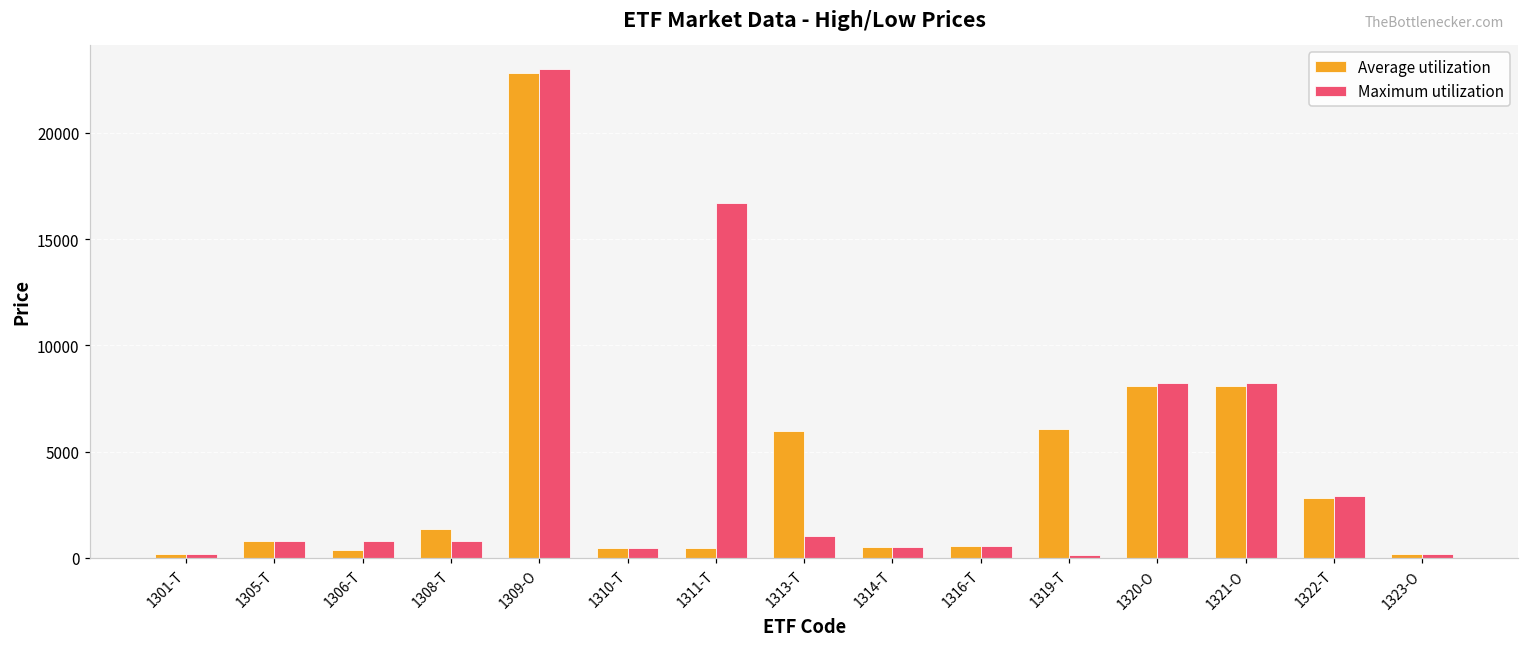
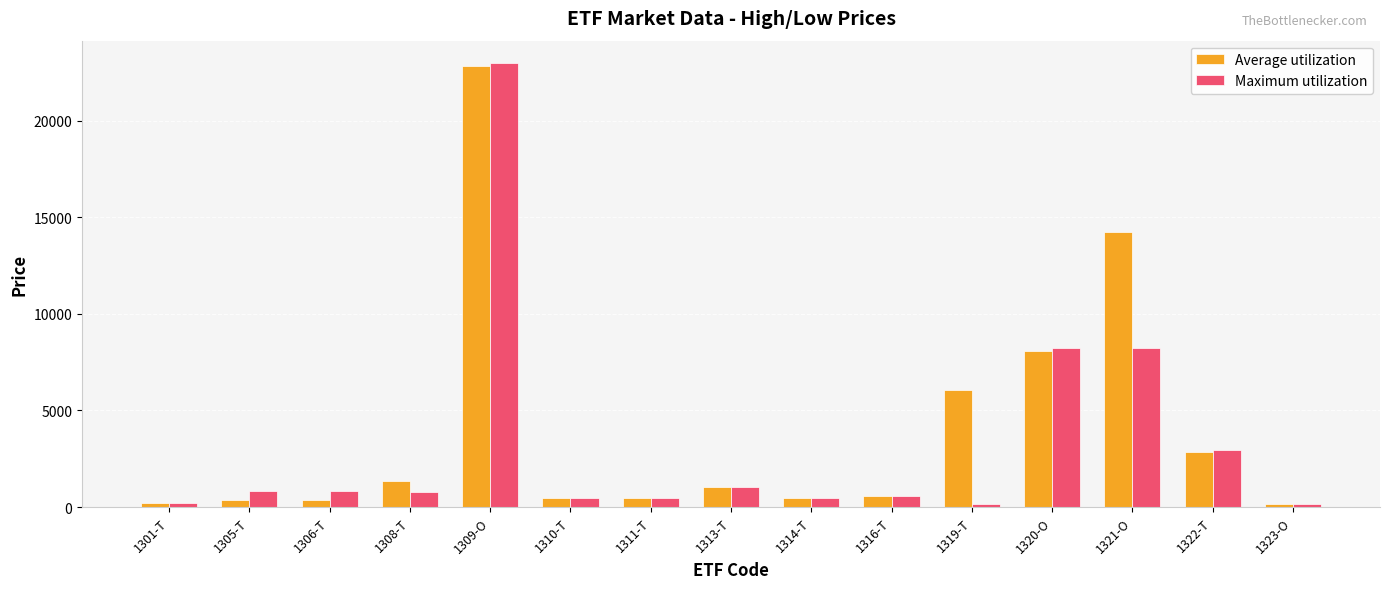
  {
    "Average utilization": {
      "1301-T": 200,
-     "1305-T": 800,
+     "1305-T": 400,
      "1306-T": 400,
      "1308-T": 1400,
      "1309-O": 22800,
      "1310-T": 500,
      "1311-T": 500,
-     "1313-T": 6000,
+     "1313-T": 1000,
      "1314-T": 500,
      "1316-T": 600,
      "1319-T": 6100,
      "1320-O": 8100,
-     "1321-O": 8100,
+     "1321-O": 14200,
      "1322-T": 2800,
      "1323-O": 200
    },
    "Maximum utilization": {
      "1301-T": 200,
      "1305-T": 800,
      "1306-T": 800,
      "1308-T": 800,
      "1309-O": 23000,
      "1310-T": 500,
-     "1311-T": 16700,
+     "1311-T": 500,
      "1313-T": 1000,
      "1314-T": 500,
      "1316-T": 600,
      "1319-T": 200,
      "1320-O": 8200,
      "1321-O": 8300,
      "1322-T": 2900,
      "1323-O": 200
    }
  }
